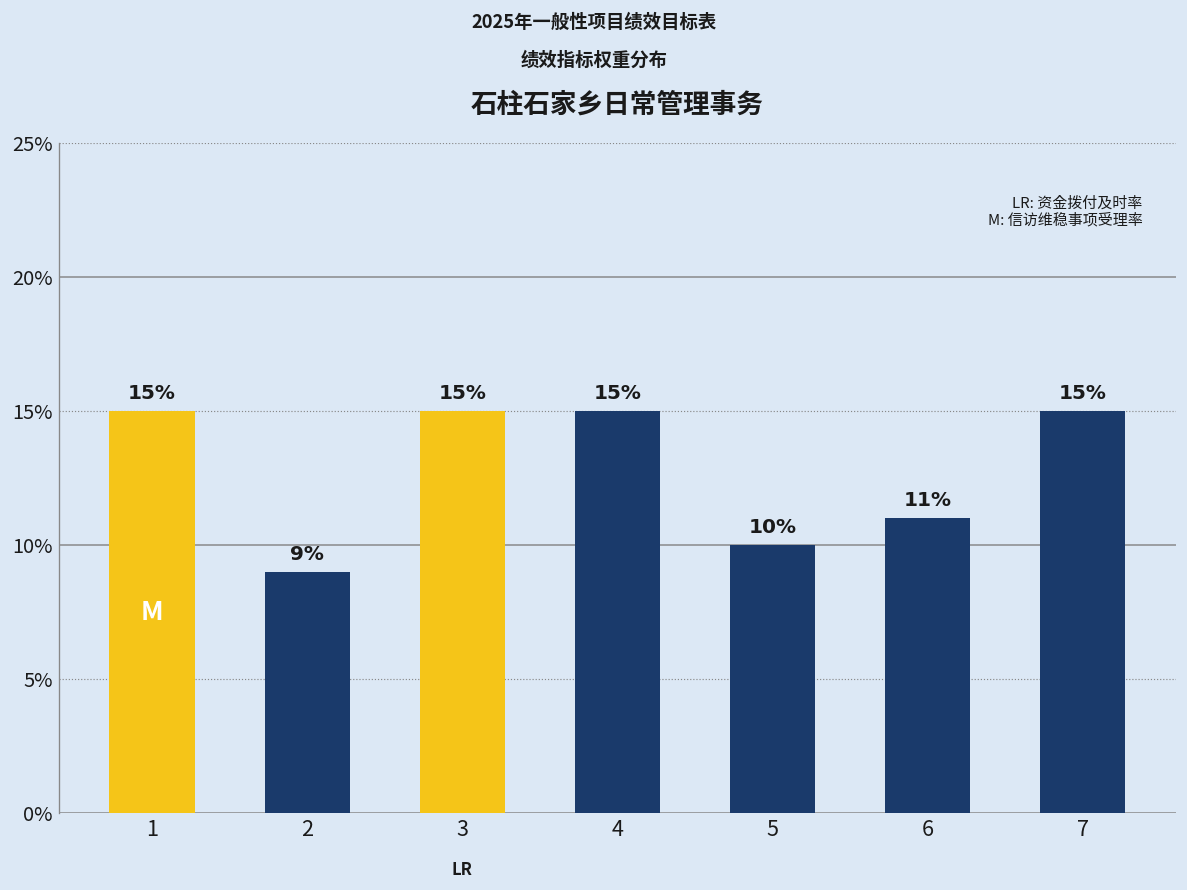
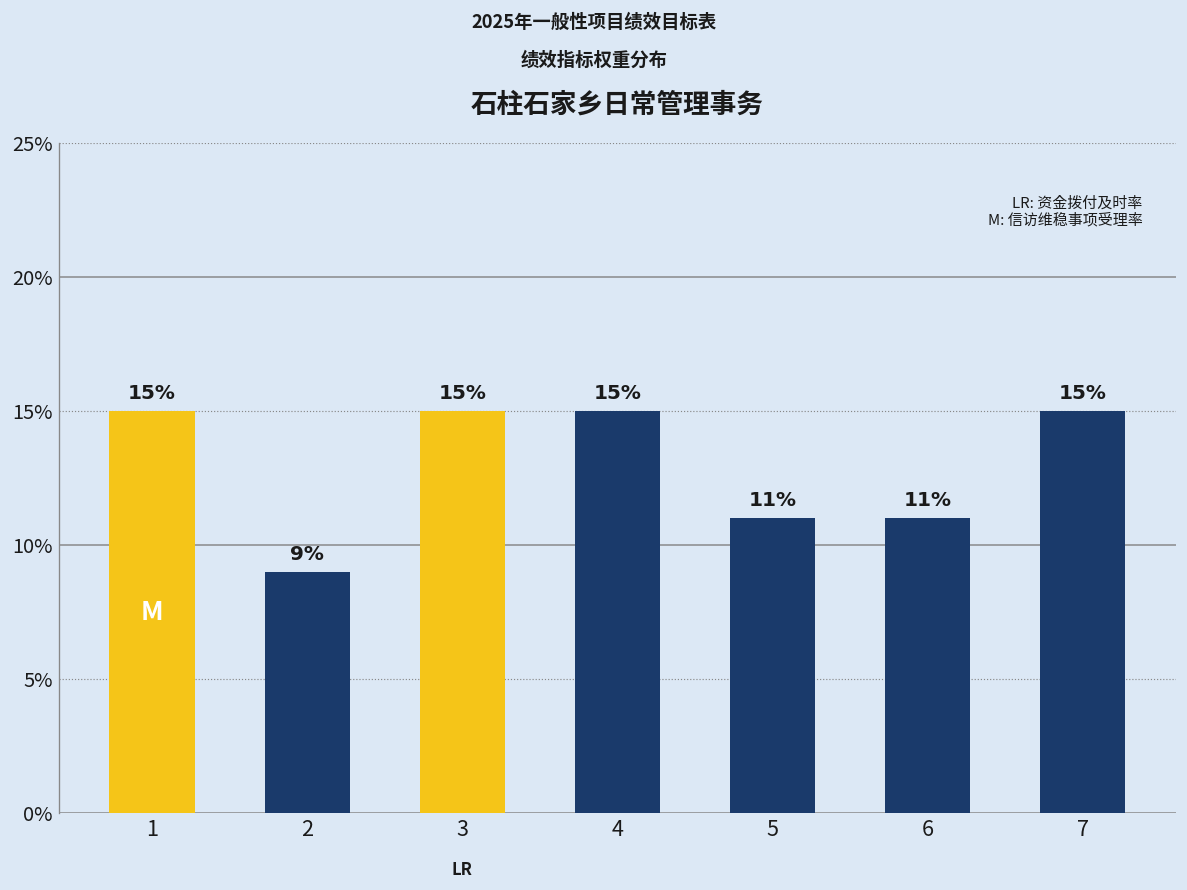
  {
    "1": "15%",
    "2": "9%",
    "3": "15%",
    "4": "15%",
-   "5": "10%",
+   "5": "11%",
    "6": "11%",
    "7": "15%"
  }
